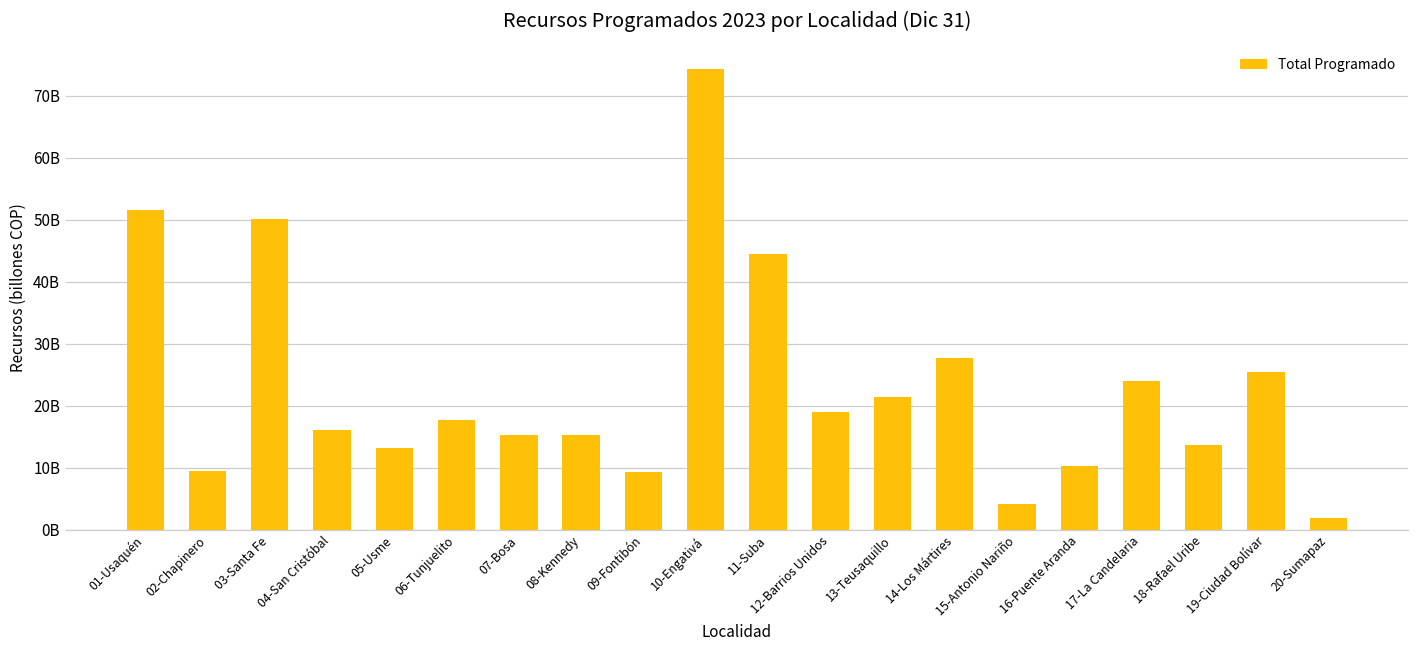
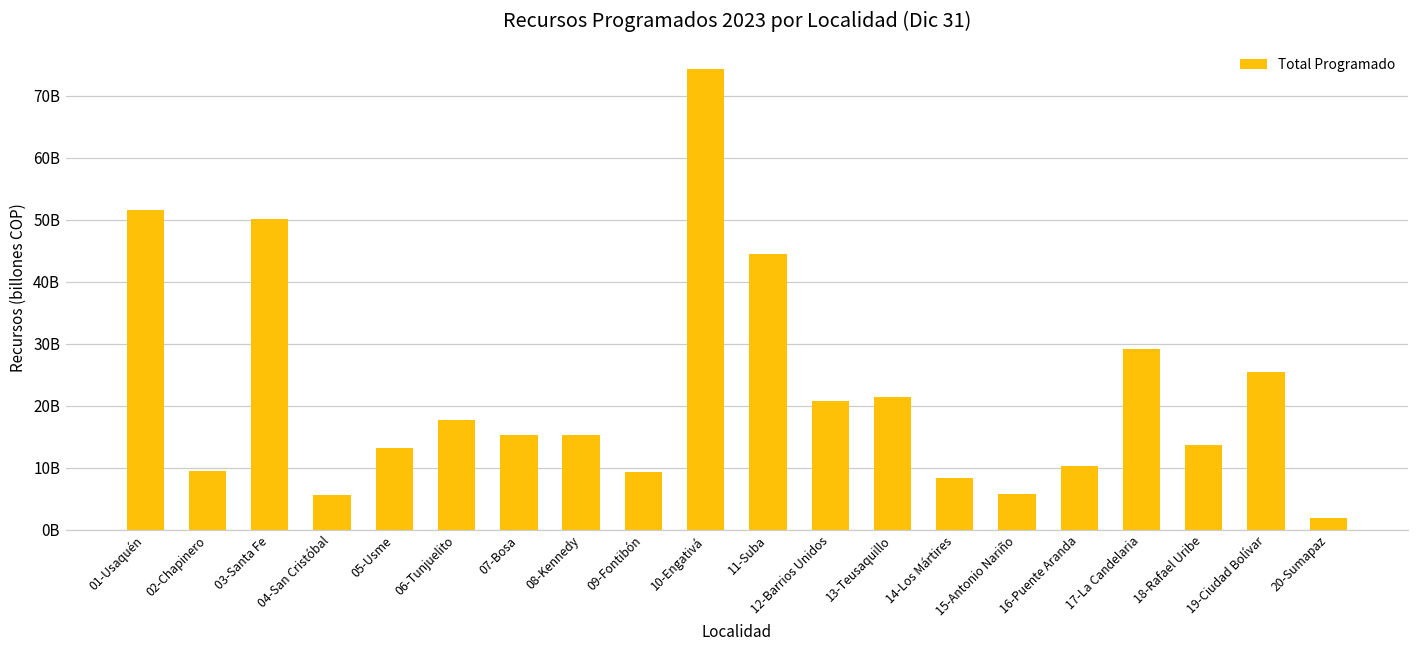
  {
    "01-Usaquén": 52000000000,
    "02-Chapinero": 9000000000,
    "03-Santa Fe": 50000000000,
-   "04-San Cristóbal": 16000000000,
+   "04-San Cristóbal": 6000000000,
    "05-Usme": 13000000000,
    "06-Tunjuelito": 18000000000,
    "07-Bosa": 15000000000,
    "08-Kennedy": 15000000000,
    "09-Fontibón": 9000000000,
    "10-Engativá": 74000000000,
    "11-Suba": 45000000000,
-   "12-Barrios Unidos": 19000000000,
+   "12-Barrios Unidos": 21000000000,
    "13-Teusaquillo": 21000000000,
-   "14-Los Mártires": 28000000000,
-   "15-Antonio Nariño": 4000000000,
+   "14-Los Mártires": 8000000000,
+   "15-Antonio Nariño": 6000000000,
    "16-Puente Aranda": 10000000000,
-   "17-La Candelaria": 24000000000,
+   "17-La Candelaria": 29000000000,
    "18-Rafael Uribe": 14000000000,
    "19-Ciudad Bolívar": 25000000000,
    "20-Sumapaz": 2000000000
  }
